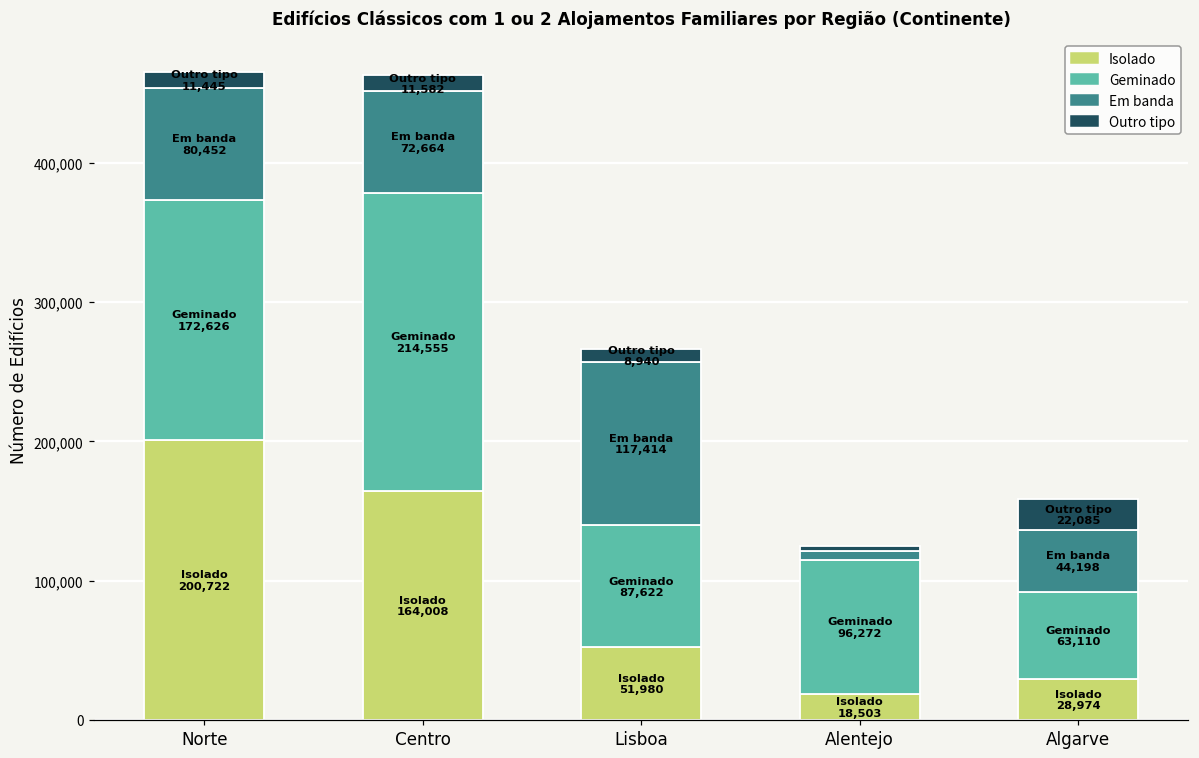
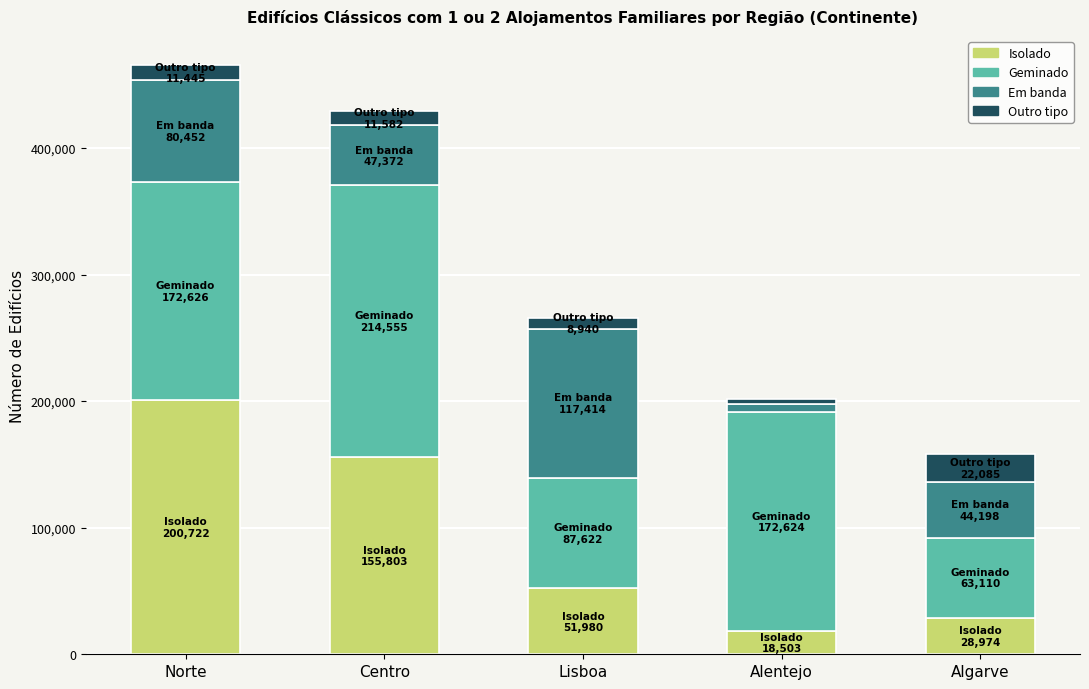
  {
    "Isolado": {
      "Norte": "200,722",
-     "Centro": "164,008",
+     "Centro": "155,803",
      "Lisboa": "51,980",
      "Alentejo": "18,503",
      "Algarve": "28,974"
    },
    "Geminado": {
      "Norte": "172,626",
      "Centro": "214,555",
      "Lisboa": "87,622",
-     "Alentejo": "96,272",
+     "Alentejo": "172,624",
      "Algarve": "63,110"
    },
    "Em banda": {
      "Norte": "80,452",
-     "Centro": "72,664",
+     "Centro": "47,372",
      "Lisboa": "117,414",
      "Algarve": "44,198"
    },
    "Outro tipo": {
      "Norte": "11,445",
      "Centro": "11,582",
      "Lisboa": "8,940",
      "Algarve": "22,085"
    }
  }
